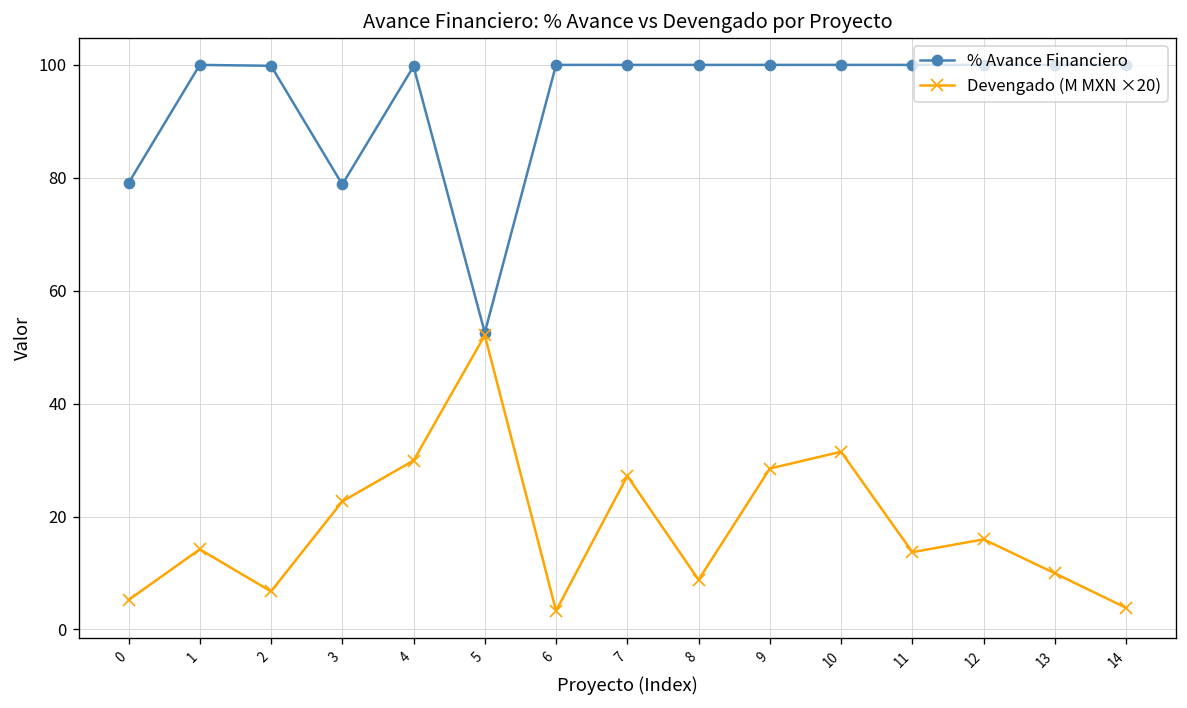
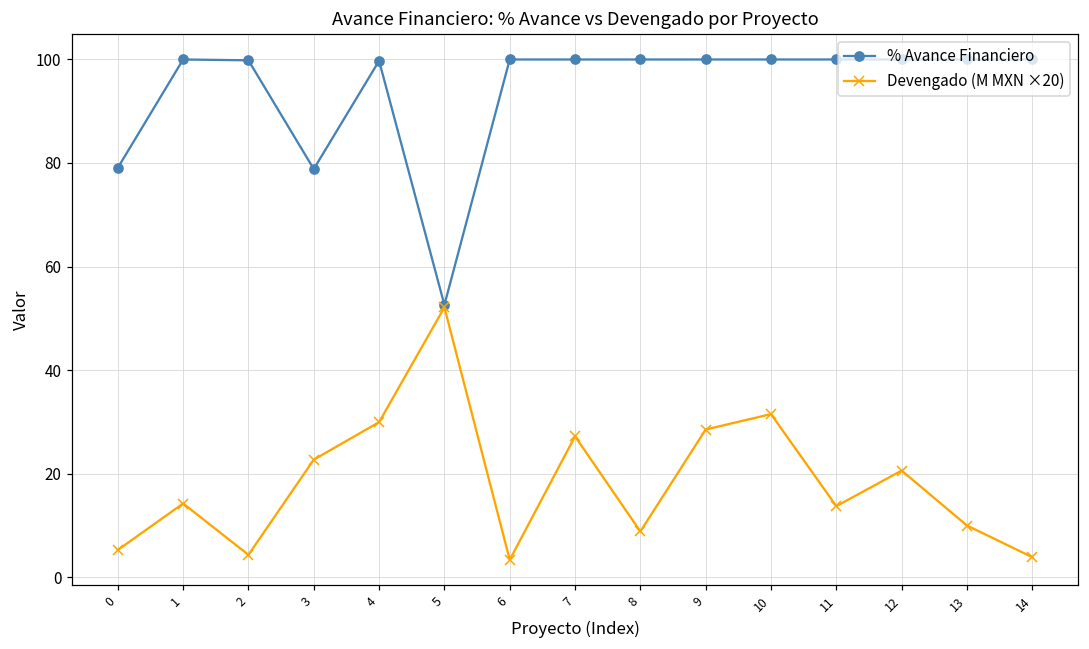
  {
    "% Avance Financiero": {
      "0": 79,
      "1": 100,
      "2": 100,
      "3": 79,
      "4": 100,
      "6": 100,
      "7": 100,
      "8": 100,
      "9": 100,
      "10": 100,
      "11": 100
    },
    "Devengado (M MXN ×20)": {
      "0": 5,
      "1": 14,
-     "2": 7,
+     "2": 4,
      "3": 23,
      "4": 30,
      "6": 3,
      "7": 27,
      "8": 9,
      "9": 29,
      "10": 31,
      "11": 14,
-     "12": 16,
+     "12": 21,
      "13": 10,
      "14": 4
    }
  }
